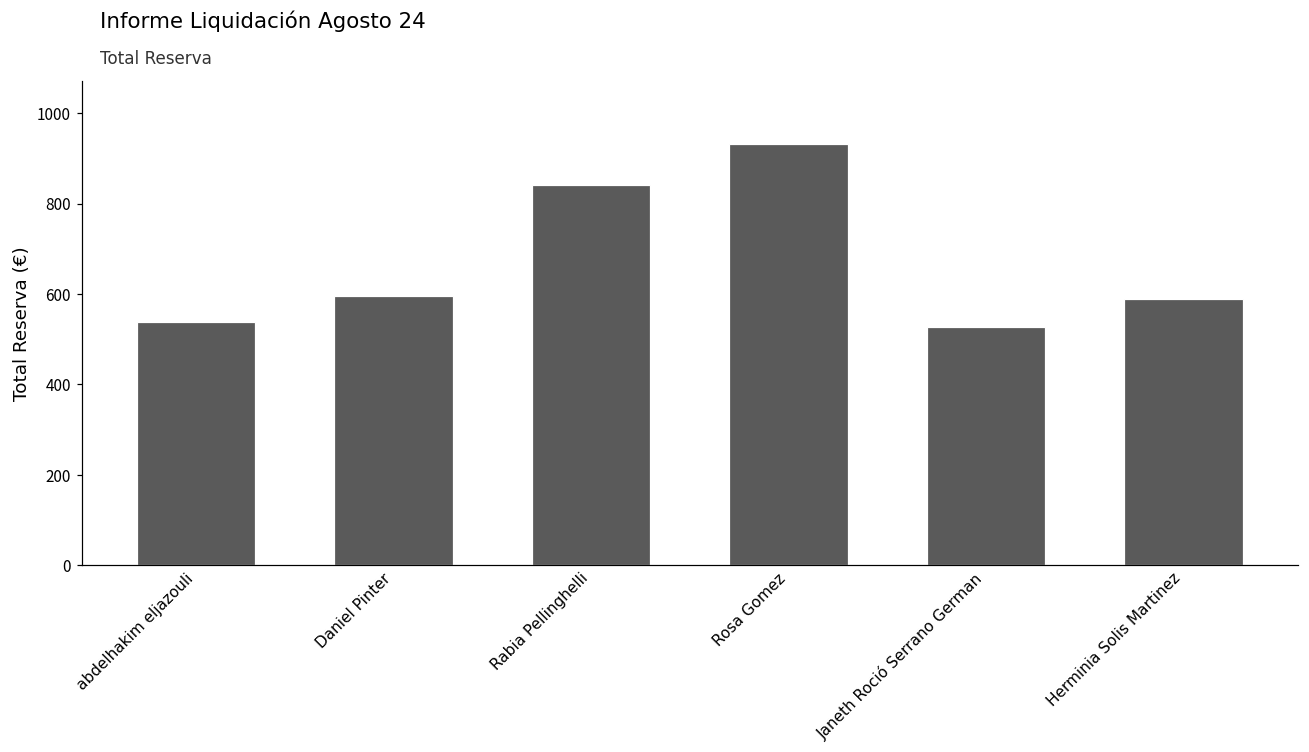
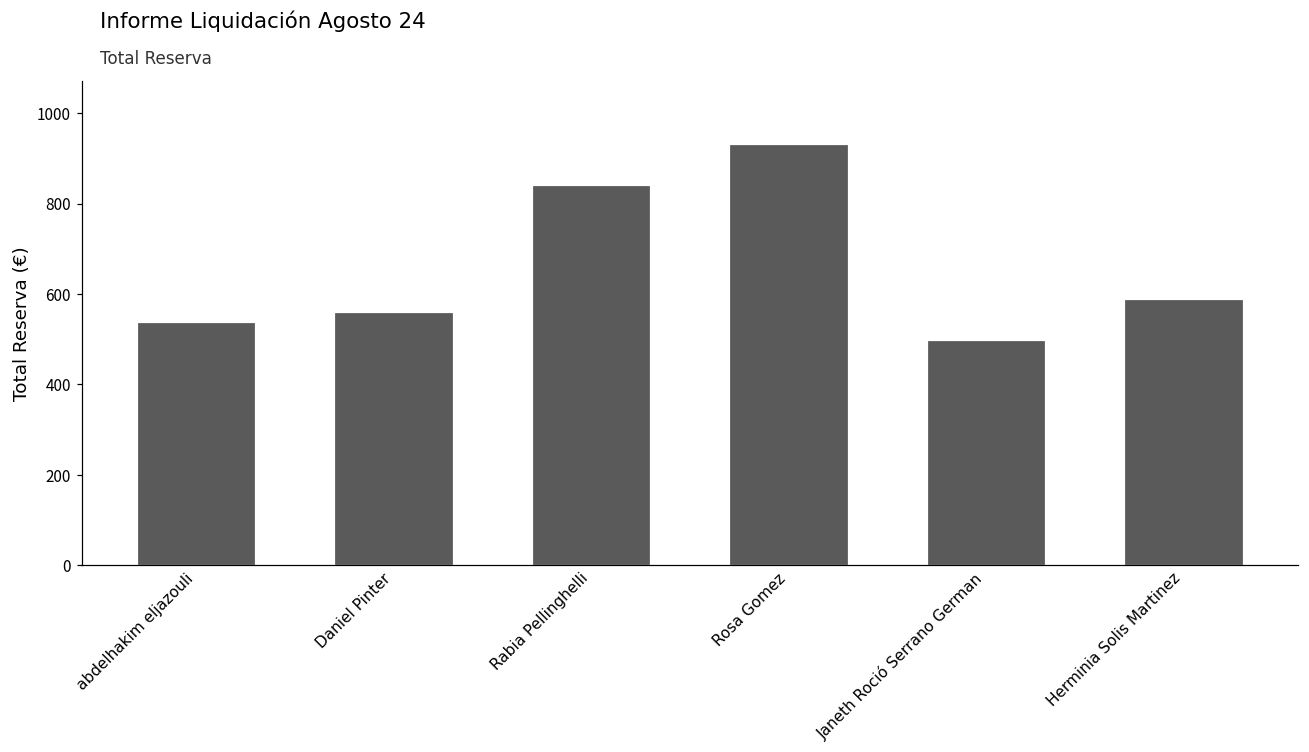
  {
    "abdelhakim eljazouli": 540,
-   "Daniel Pinter": 600,
+   "Daniel Pinter": 560,
    "Rabia Pellinghelli": 840,
    "Rosa Gomez": 930,
-   "Janeth Roció Serrano German": 530,
+   "Janeth Roció Serrano German": 500,
    "Herminia Solis Martinez": 590
  }
